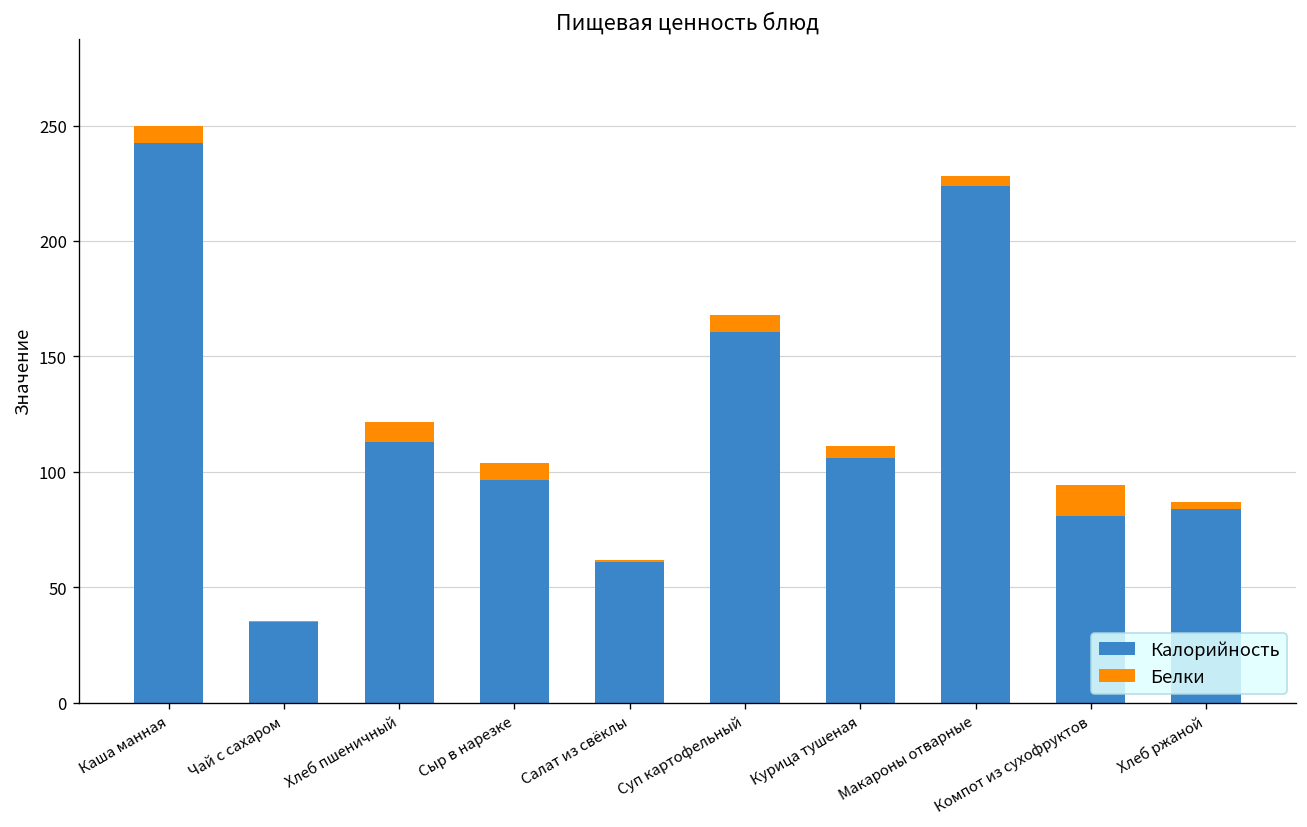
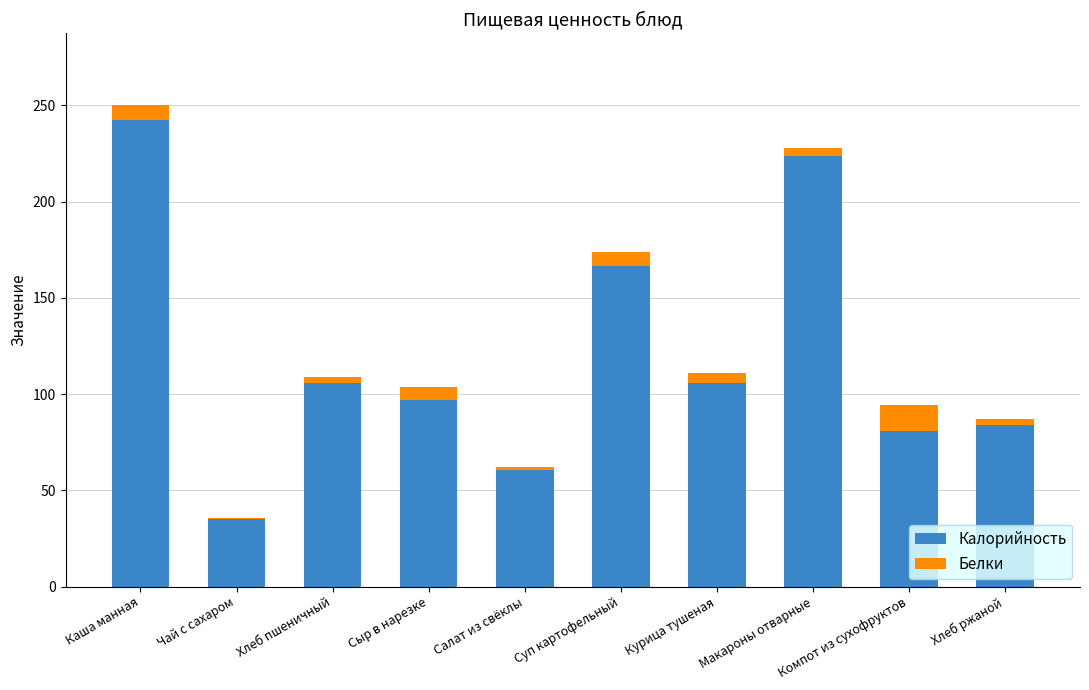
  {
    "Калорийность": {
      "Каша манная": 243,
      "Чай с сахаром": 35,
-     "Хлеб пшеничный": 113,
+     "Хлеб пшеничный": 106,
      "Сыр в нарезке": 97,
      "Салат из свёклы": 61,
-     "Суп картофельный": 161,
+     "Суп картофельный": 166,
      "Курица тушеная": 106,
      "Макароны отварные": 224,
      "Компот из сухофруктов": 81,
      "Хлеб ржаной": 84
    },
    "Белки": {
      "Каша манная": 8,
-     "Хлеб пшеничный": 9,
+     "Хлеб пшеничный": 3,
      "Сыр в нарезке": 7,
      "Суп картофельный": 7,
      "Курица тушеная": 5,
      "Макароны отварные": 4,
      "Компот из сухофруктов": 13,
      "Хлеб ржаной": 3
    }
  }
